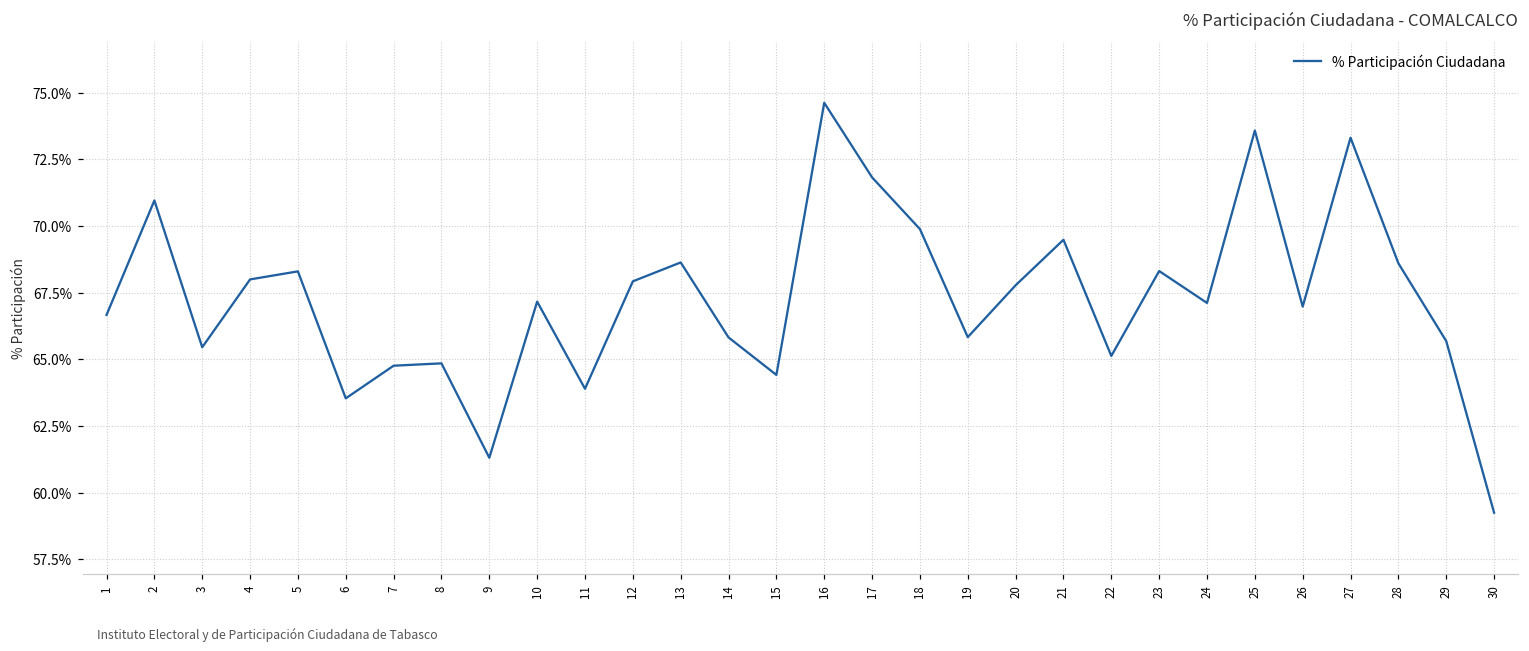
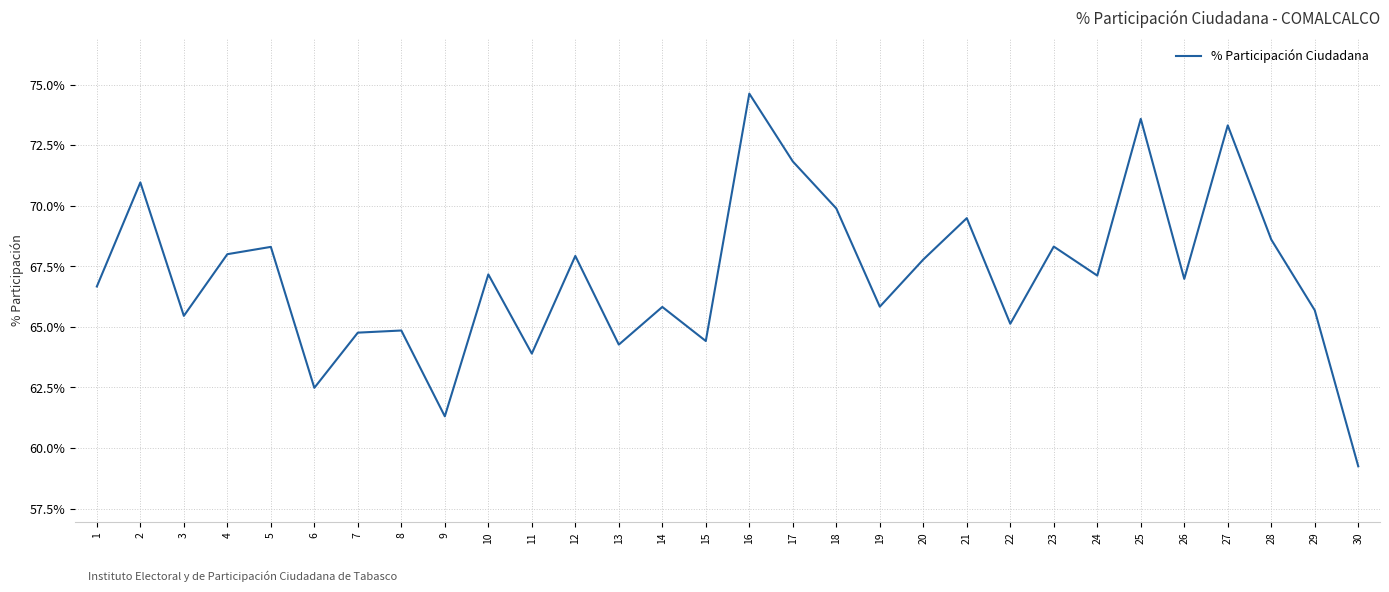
  {
    "1": "66.7%",
    "2": "71.0%",
    "3": "65.5%",
    "4": "68.0%",
    "5": "68.3%",
-   "6": "63.5%",
+   "6": "62.5%",
    "7": "64.8%",
    "8": "64.9%",
    "9": "61.3%",
    "10": "67.2%",
    "11": "63.9%",
    "12": "67.9%",
-   "13": "68.6%",
+   "13": "64.3%",
    "14": "65.8%",
    "15": "64.4%",
    "16": "74.6%",
    "17": "71.8%",
    "18": "69.9%",
    "19": "65.8%",
    "20": "67.8%",
    "21": "69.5%",
    "22": "65.1%",
    "23": "68.3%",
    "24": "67.1%",
    "25": "73.6%",
    "26": "67.0%",
    "27": "73.3%",
    "28": "68.6%",
    "29": "65.7%",
    "30": "59.2%"
  }
